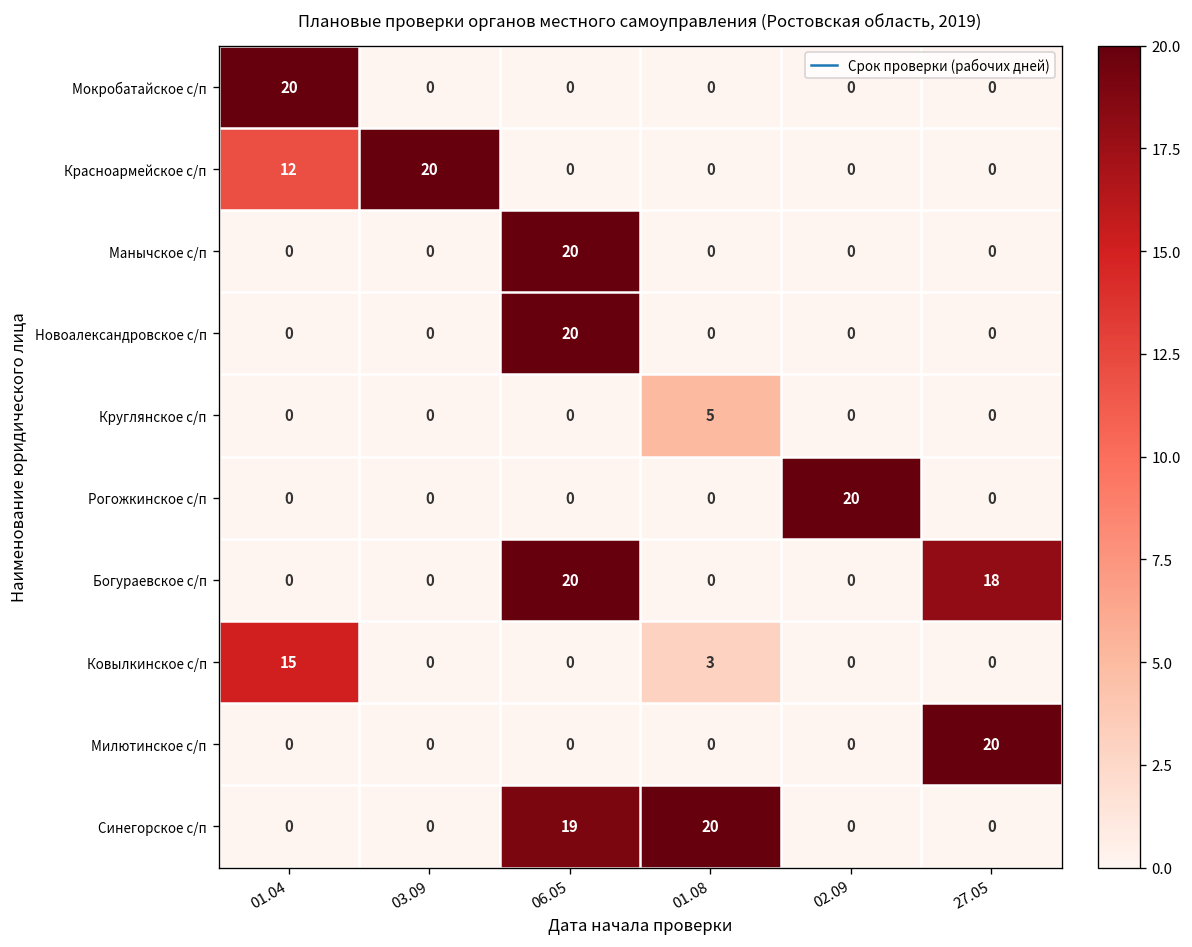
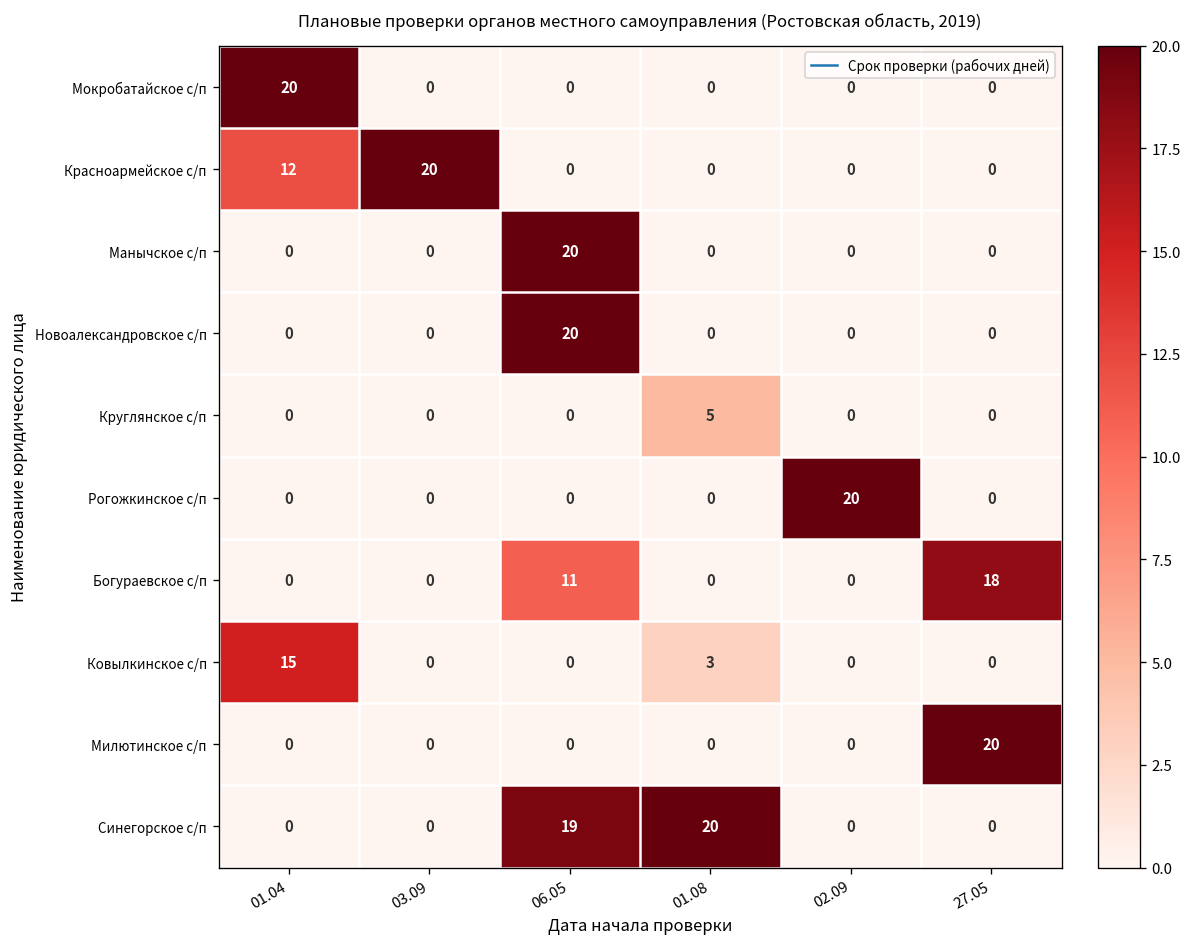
  {
    "Мокробатайское с/п": {
      "01.04": 20,
      "03.09": 0,
      "06.05": 0,
      "01.08": 0,
      "02.09": 0,
      "27.05": 0
    },
    "Красноармейское с/п": {
      "01.04": 12,
      "03.09": 20,
      "06.05": 0,
      "01.08": 0,
      "02.09": 0,
      "27.05": 0
    },
    "Манычское с/п": {
      "01.04": 0,
      "03.09": 0,
      "06.05": 20,
      "01.08": 0,
      "02.09": 0,
      "27.05": 0
    },
    "Новоалександровское с/п": {
      "01.04": 0,
      "03.09": 0,
      "06.05": 20,
      "01.08": 0,
      "02.09": 0,
      "27.05": 0
    },
    "Круглянское с/п": {
      "01.04": 0,
      "03.09": 0,
      "06.05": 0,
      "01.08": 5,
      "02.09": 0,
      "27.05": 0
    },
    "Рогожкинское с/п": {
      "01.04": 0,
      "03.09": 0,
      "06.05": 0,
      "01.08": 0,
      "02.09": 20,
      "27.05": 0
    },
    "Богураевское с/п": {
      "01.04": 0,
      "03.09": 0,
-     "06.05": 20,
+     "06.05": 11,
      "01.08": 0,
      "02.09": 0,
      "27.05": 18
    },
    "Ковылкинское с/п": {
      "01.04": 15,
      "03.09": 0,
      "06.05": 0,
      "01.08": 3,
      "02.09": 0,
      "27.05": 0
    },
    "Милютинское с/п": {
      "01.04": 0,
      "03.09": 0,
      "06.05": 0,
      "01.08": 0,
      "02.09": 0,
      "27.05": 20
    },
    "Синегорское с/п": {
      "01.04": 0,
      "03.09": 0,
      "06.05": 19,
      "01.08": 20,
      "02.09": 0,
      "27.05": 0
    }
  }
